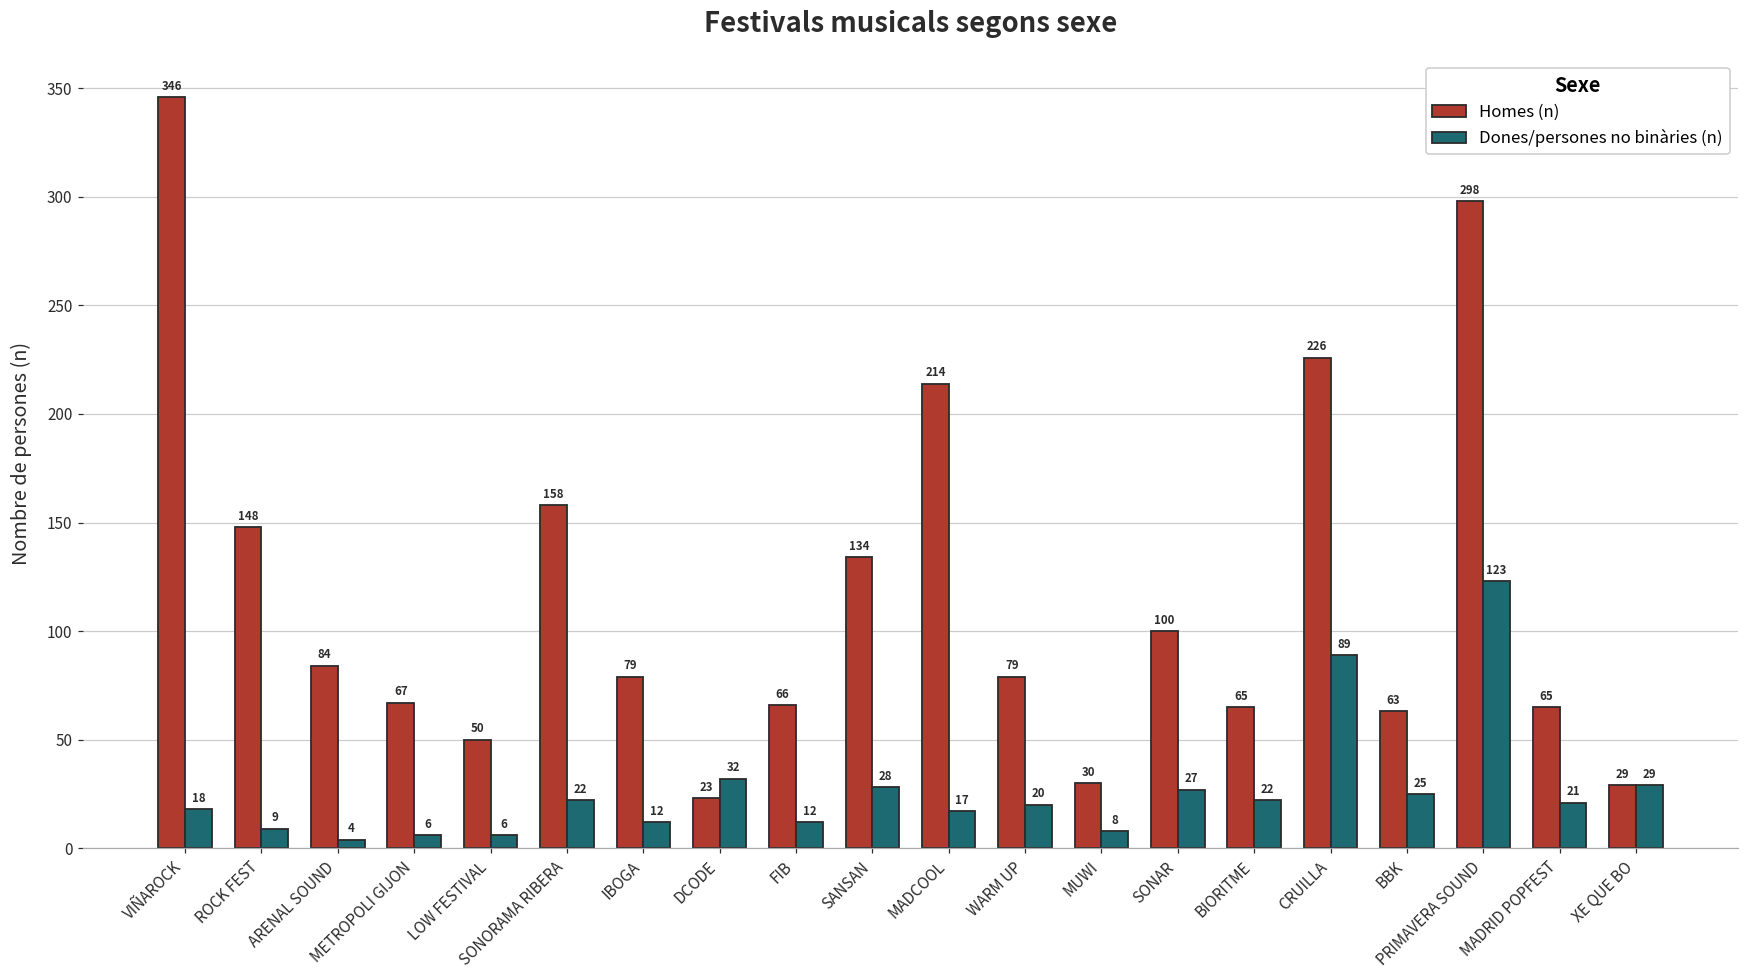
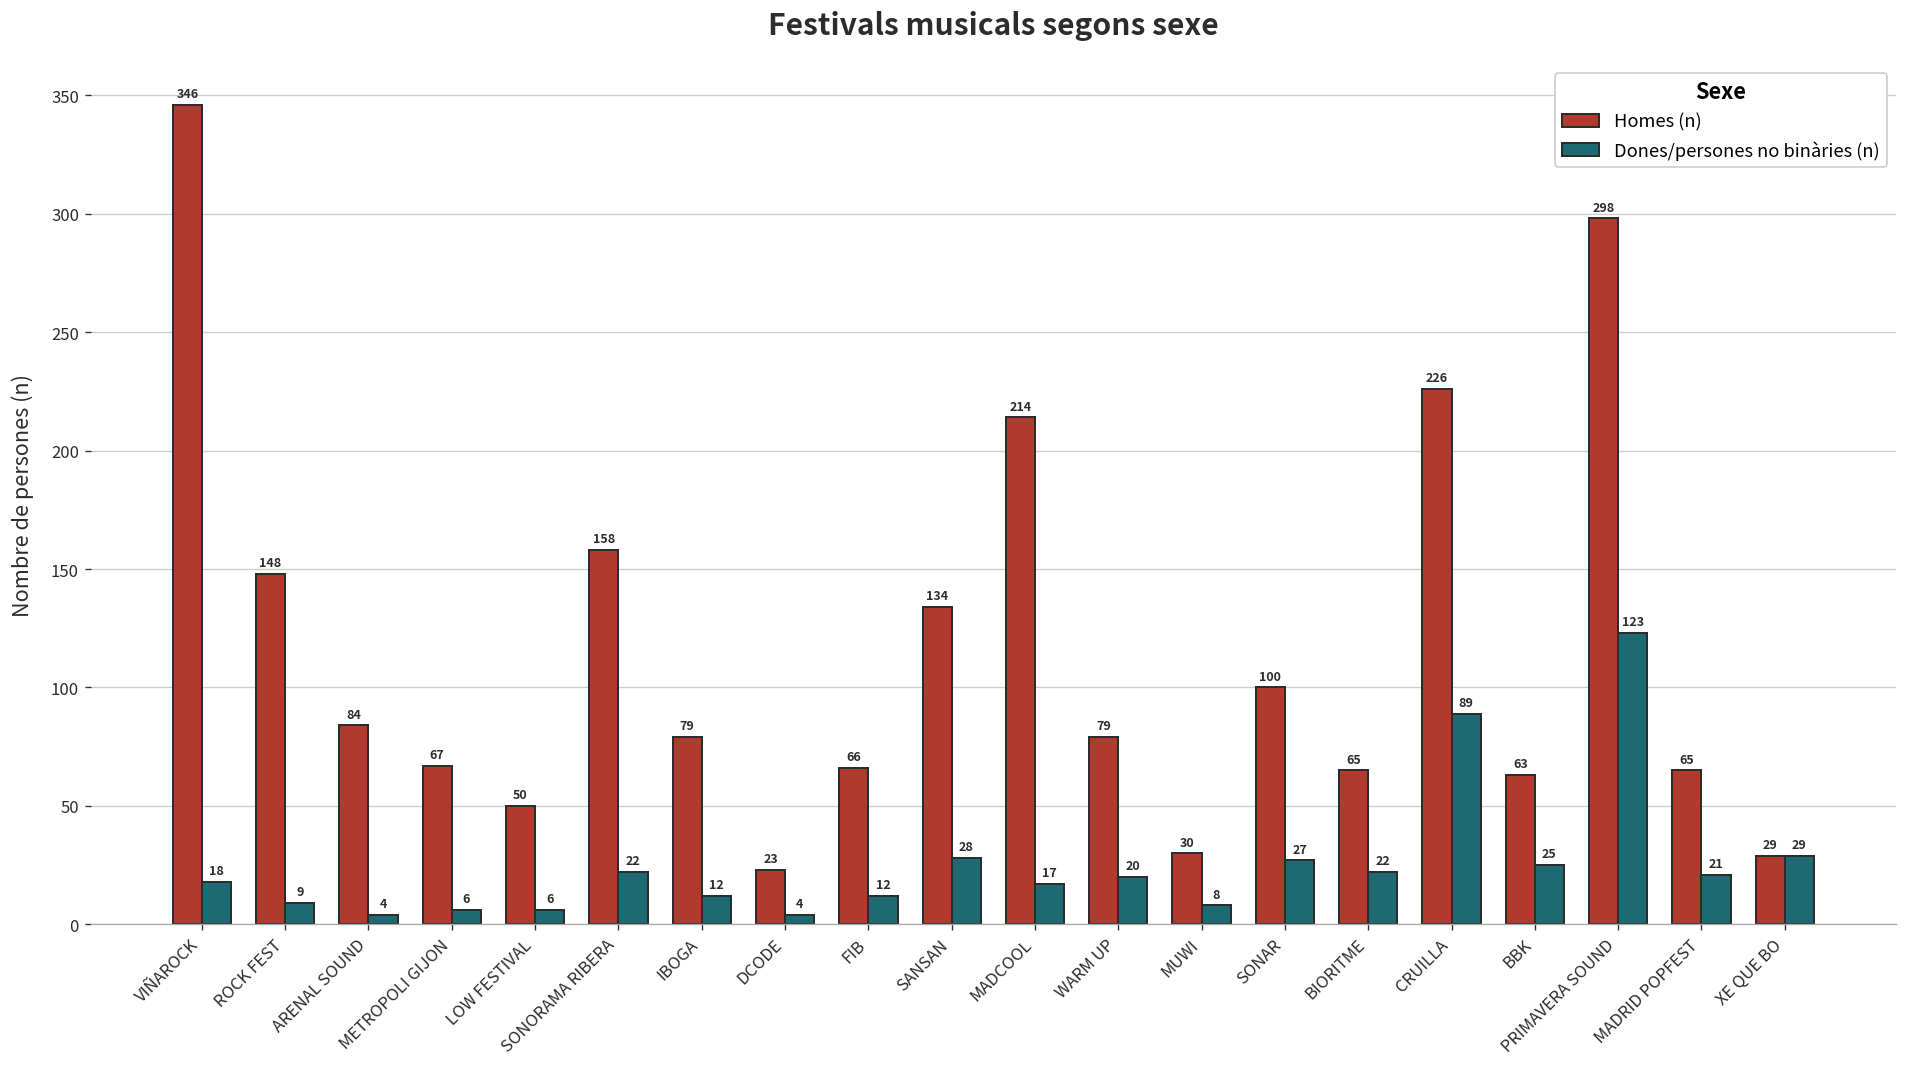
  {
    "Homes (n)": {
      "VIÑAROCK": 346,
      "ROCK FEST": 148,
      "ARENAL SOUND": 84,
      "METROPOLI GIJON": 67,
      "LOW FESTIVAL": 50,
      "SONORAMA RIBERA": 158,
      "IBOGA": 79,
      "DCODE": 23,
      "FIB": 66,
      "SANSAN": 134,
      "MADCOOL": 214,
      "WARM UP": 79,
      "MUWI": 30,
      "SONAR": 100,
      "BIORITME": 65,
      "CRUILLA": 226,
      "BBK": 63,
      "PRIMAVERA SOUND": 298,
      "MADRID POPFEST": 65,
      "XE QUE BO": 29
    },
    "Dones/persones no binàries (n)": {
      "VIÑAROCK": 18,
      "ROCK FEST": 9,
      "ARENAL SOUND": 4,
      "METROPOLI GIJON": 6,
      "LOW FESTIVAL": 6,
      "SONORAMA RIBERA": 22,
      "IBOGA": 12,
-     "DCODE": 32,
+     "DCODE": 4,
      "FIB": 12,
      "SANSAN": 28,
      "MADCOOL": 17,
      "WARM UP": 20,
      "MUWI": 8,
      "SONAR": 27,
      "BIORITME": 22,
      "CRUILLA": 89,
      "BBK": 25,
      "PRIMAVERA SOUND": 123,
      "MADRID POPFEST": 21,
      "XE QUE BO": 29
    }
  }
